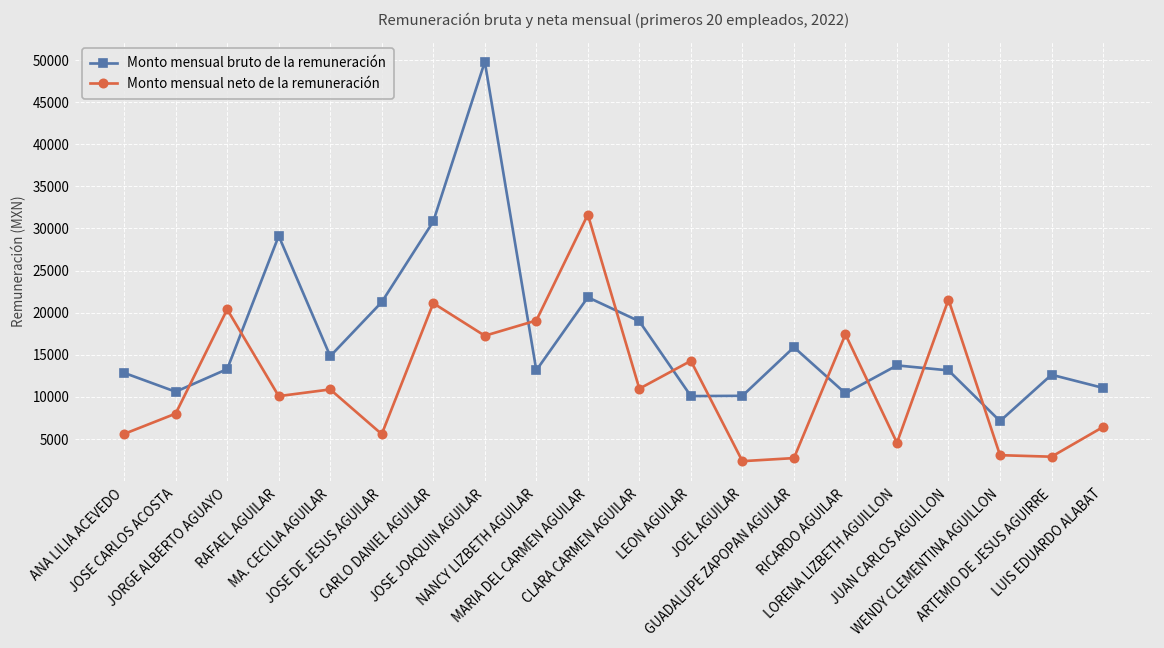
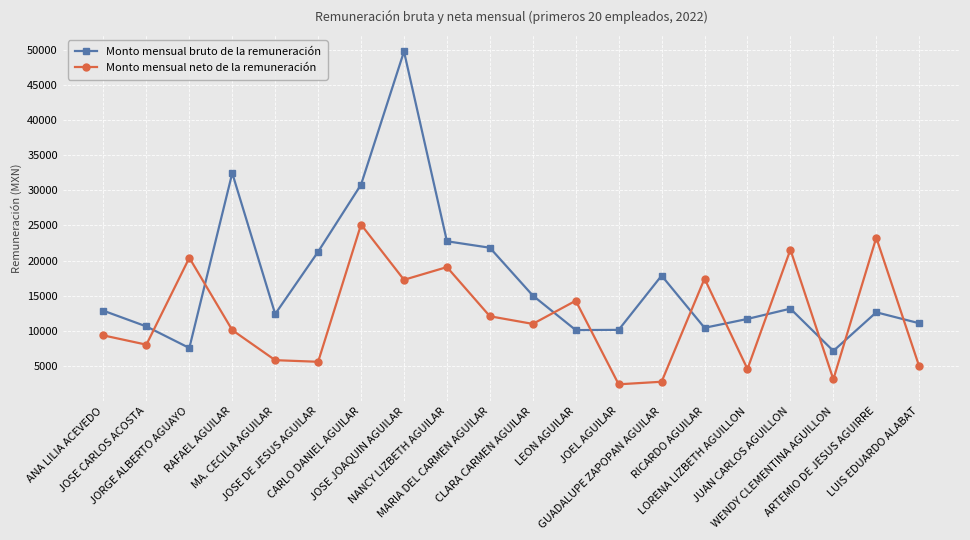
  {
    "Monto mensual bruto de la remuneración": {
      "ANA LILIA ACEVEDO": 13000,
      "JOSE CARLOS ACOSTA": 11000,
-     "JORGE ALBERTO AGUAYO": 13000,
-     "RAFAEL AGUILAR": 29000,
-     "MA. CECILIA AGUILAR": 15000,
+     "JORGE ALBERTO AGUAYO": 8000,
+     "RAFAEL AGUILAR": 32000,
+     "MA. CECILIA AGUILAR": 12000,
      "JOSE DE JESUS AGUILAR": 21000,
      "CARLO DANIEL AGUILAR": 31000,
      "JOSE JOAQUIN AGUILAR": 50000,
-     "NANCY LIZBETH AGUILAR": 13000,
+     "NANCY LIZBETH AGUILAR": 23000,
      "MARIA DEL CARMEN AGUILAR": 22000,
-     "CLARA CARMEN AGUILAR": 19000,
+     "CLARA CARMEN AGUILAR": 15000,
      "LEON AGUILAR": 10000,
      "JOEL AGUILAR": 10000,
-     "GUADALUPE ZAPOPAN AGUILAR": 16000,
+     "GUADALUPE ZAPOPAN AGUILAR": 18000,
      "RICARDO AGUILAR": 10000,
-     "LORENA LIZBETH AGUILLON": 14000,
+     "LORENA LIZBETH AGUILLON": 12000,
      "JUAN CARLOS AGUILLON": 13000,
      "WENDY CLEMENTINA AGUILLON": 7000,
      "ARTEMIO DE JESUS AGUIRRE": 13000,
      "LUIS EDUARDO ALABAT": 11000
    },
    "Monto mensual neto de la remuneración": {
-     "ANA LILIA ACEVEDO": 6000,
+     "ANA LILIA ACEVEDO": 9000,
      "JOSE CARLOS ACOSTA": 8000,
      "JORGE ALBERTO AGUAYO": 20000,
      "RAFAEL AGUILAR": 10000,
-     "MA. CECILIA AGUILAR": 11000,
+     "MA. CECILIA AGUILAR": 6000,
      "JOSE DE JESUS AGUILAR": 6000,
-     "CARLO DANIEL AGUILAR": 21000,
+     "CARLO DANIEL AGUILAR": 25000,
      "JOSE JOAQUIN AGUILAR": 17000,
      "NANCY LIZBETH AGUILAR": 19000,
-     "MARIA DEL CARMEN AGUILAR": 32000,
+     "MARIA DEL CARMEN AGUILAR": 12000,
      "CLARA CARMEN AGUILAR": 11000,
      "LEON AGUILAR": 14000,
      "JOEL AGUILAR": 2000,
      "GUADALUPE ZAPOPAN AGUILAR": 3000,
      "RICARDO AGUILAR": 17000,
      "LORENA LIZBETH AGUILLON": 5000,
      "JUAN CARLOS AGUILLON": 22000,
      "WENDY CLEMENTINA AGUILLON": 3000,
-     "ARTEMIO DE JESUS AGUIRRE": 3000,
-     "LUIS EDUARDO ALABAT": 6000
+     "ARTEMIO DE JESUS AGUIRRE": 23000,
+     "LUIS EDUARDO ALABAT": 5000
    }
  }
